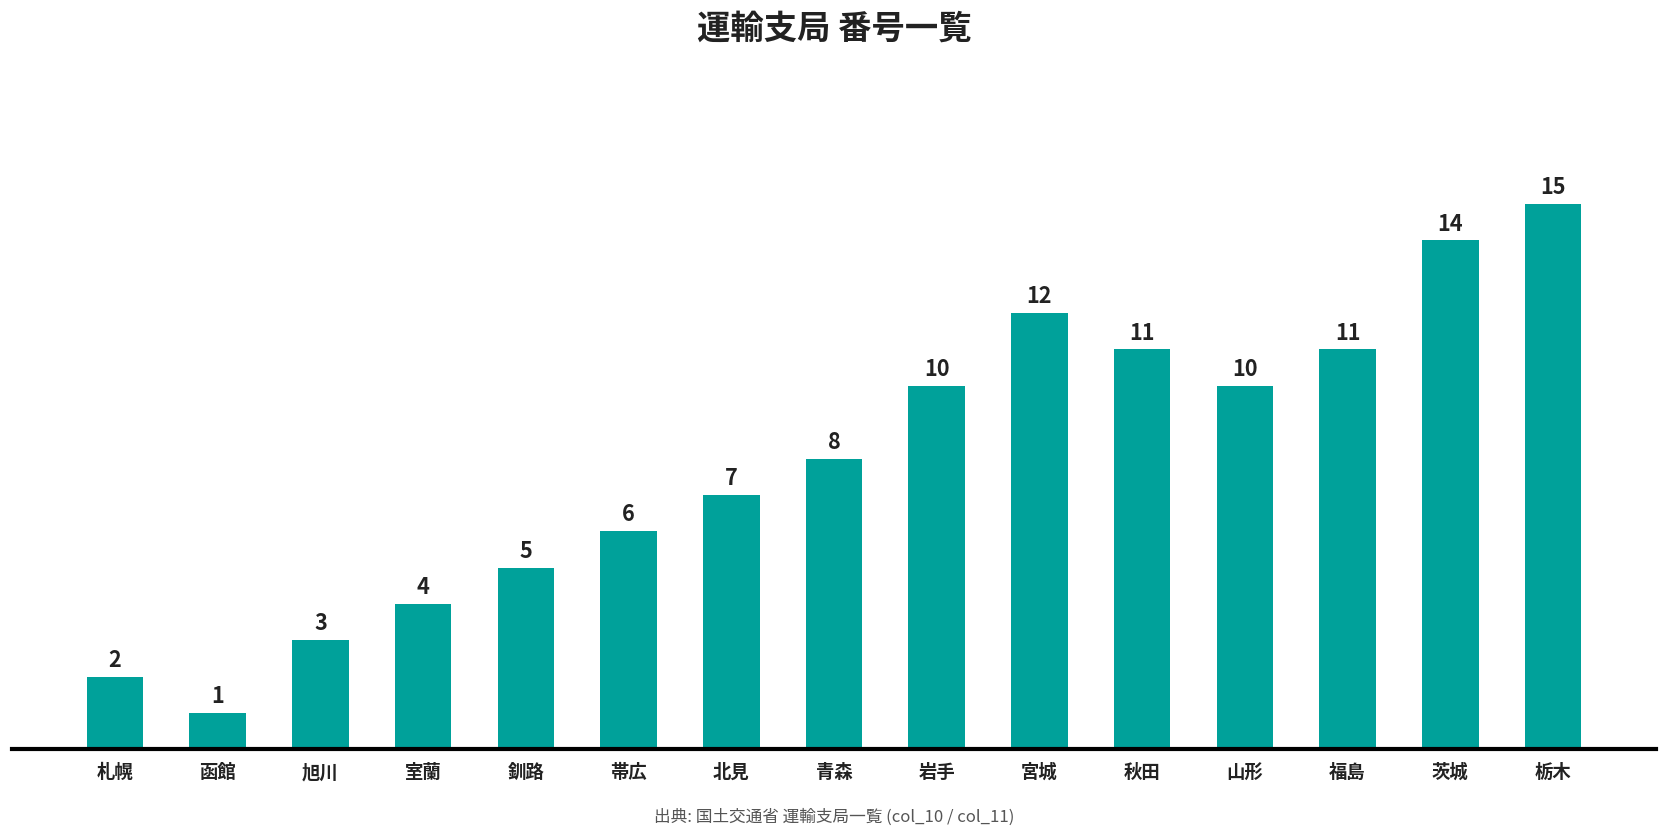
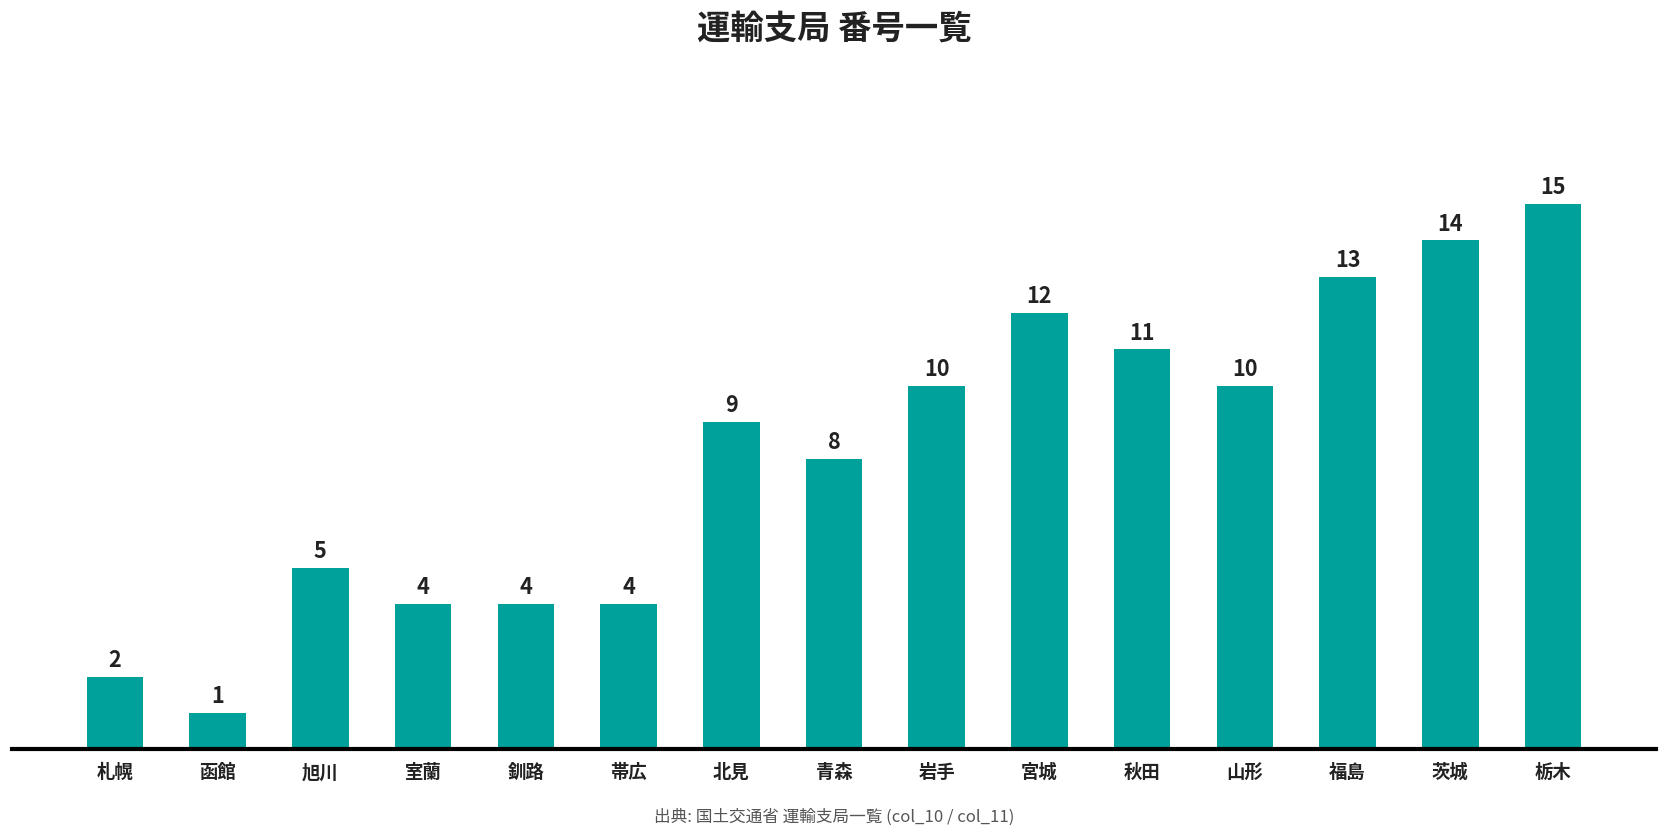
  {
    "札幌": 2,
    "函館": 1,
-   "旭川": 3,
+   "旭川": 5,
    "室蘭": 4,
-   "釧路": 5,
-   "帯広": 6,
-   "北見": 7,
+   "釧路": 4,
+   "帯広": 4,
+   "北見": 9,
    "青森": 8,
    "岩手": 10,
    "宮城": 12,
    "秋田": 11,
    "山形": 10,
-   "福島": 11,
+   "福島": 13,
    "茨城": 14,
    "栃木": 15
  }
